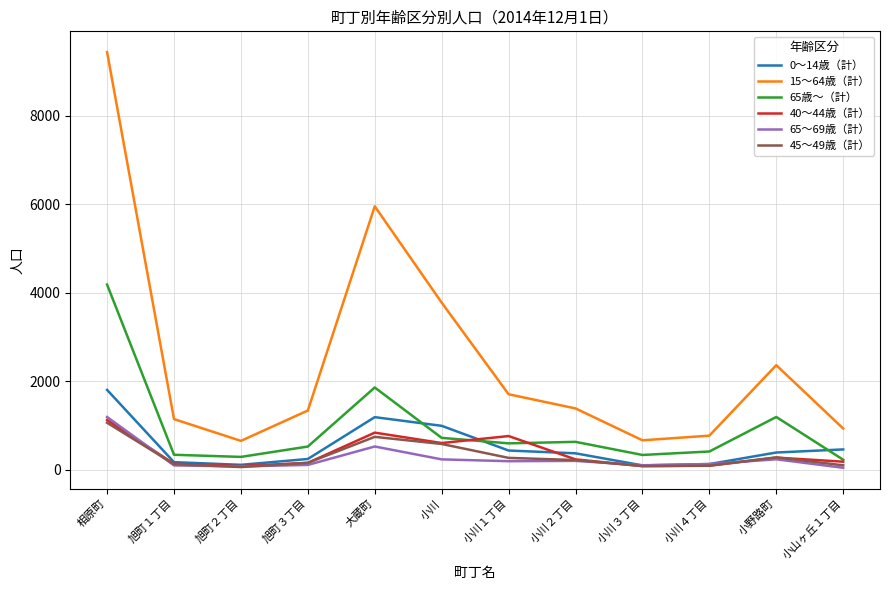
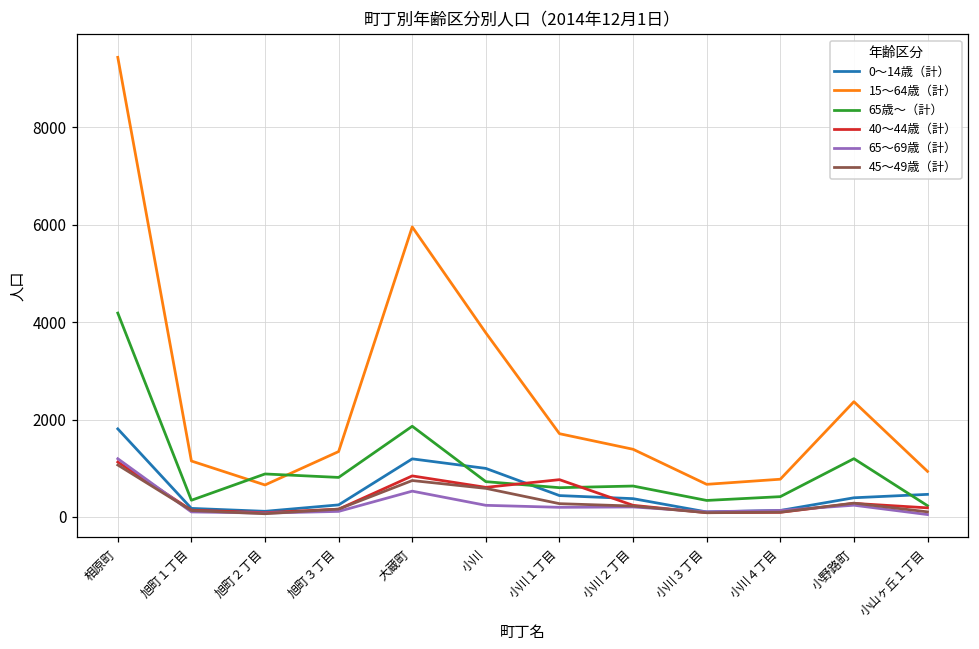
  {
    "0～14歳（計）": {
      "相原町": 1800,
      "旭町３丁目": 200,
      "大蔵町": 1200,
      "小川": 1000,
      "小川１丁目": 400,
      "小川２丁目": 400,
      "小野路町": 400,
      "小山ヶ丘１丁目": 500
    },
    "15～64歳（計）": {
      "相原町": 9400,
      "旭町１丁目": 1100,
      "旭町２丁目": 700,
      "旭町３丁目": 1300,
      "大蔵町": 6000,
      "小川": 3800,
      "小川１丁目": 1700,
      "小川２丁目": 1400,
      "小川３丁目": 700,
      "小川４丁目": 800,
      "小野路町": 2400,
      "小山ヶ丘１丁目": 900
    },
    "65歳～（計）": {
      "相原町": 4200,
      "旭町１丁目": 300,
-     "旭町２丁目": 300,
-     "旭町３丁目": 500,
+     "旭町２丁目": 900,
+     "旭町３丁目": 800,
      "大蔵町": 1900,
      "小川": 700,
      "小川１丁目": 600,
      "小川２丁目": 600,
      "小川３丁目": 300,
      "小川４丁目": 400,
      "小野路町": 1200
    },
    "40～44歳（計）": {
      "相原町": 1100,
      "大蔵町": 800,
      "小川１丁目": 800
    },
    "65～69歳（計）": {
      "相原町": 1200,
      "大蔵町": 500,
      "小川": 200,
      "小川１丁目": 200
    },
    "45～49歳（計）": {
      "相原町": 1100,
      "大蔵町": 700,
      "小川１丁目": 300
    }
  }
